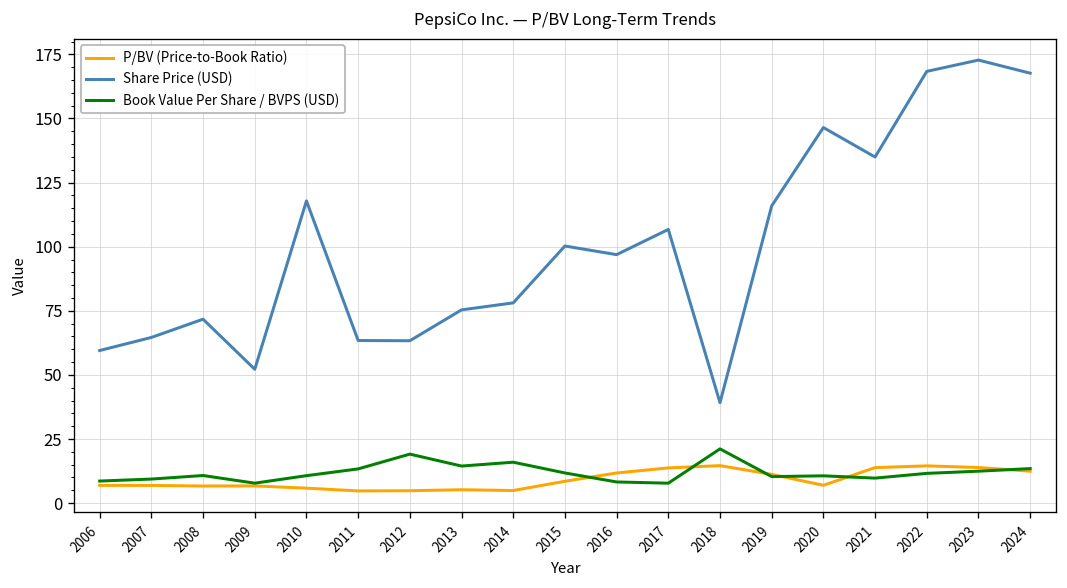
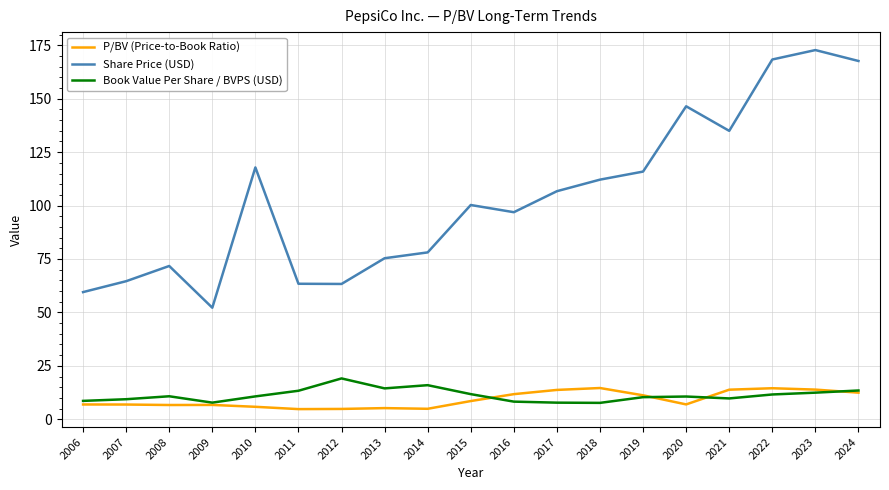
  {
    "P/BV (Price-to-Book Ratio)": {
      "2006": 7,
      "2007": 7,
      "2008": 7,
      "2010": 6,
      "2011": 5,
      "2012": 5,
      "2013": 5,
      "2014": 5,
      "2015": 9,
      "2016": 12,
      "2017": 14,
      "2018": 15,
      "2020": 7,
      "2021": 14,
      "2022": 15,
      "2023": 14
    },
    "Share Price (USD)": {
      "2006": 60,
      "2007": 65,
      "2008": 72,
      "2009": 52,
      "2010": 118,
      "2011": 63,
      "2012": 63,
      "2013": 75,
      "2014": 78,
      "2015": 100,
      "2016": 97,
      "2017": 107,
-     "2018": 39,
+     "2018": 112,
      "2019": 116,
      "2020": 146,
      "2021": 135,
      "2022": 168,
      "2023": 173,
      "2024": 168
    },
    "Book Value Per Share / BVPS (USD)": {
      "2006": 9,
      "2007": 9,
      "2008": 11,
      "2010": 11,
      "2011": 13,
      "2012": 19,
      "2013": 14,
      "2014": 16,
      "2015": 12,
      "2016": 8,
      "2017": 8,
-     "2018": 21,
+     "2018": 8,
      "2020": 11,
      "2021": 10,
      "2022": 12,
      "2023": 12
    }
  }
